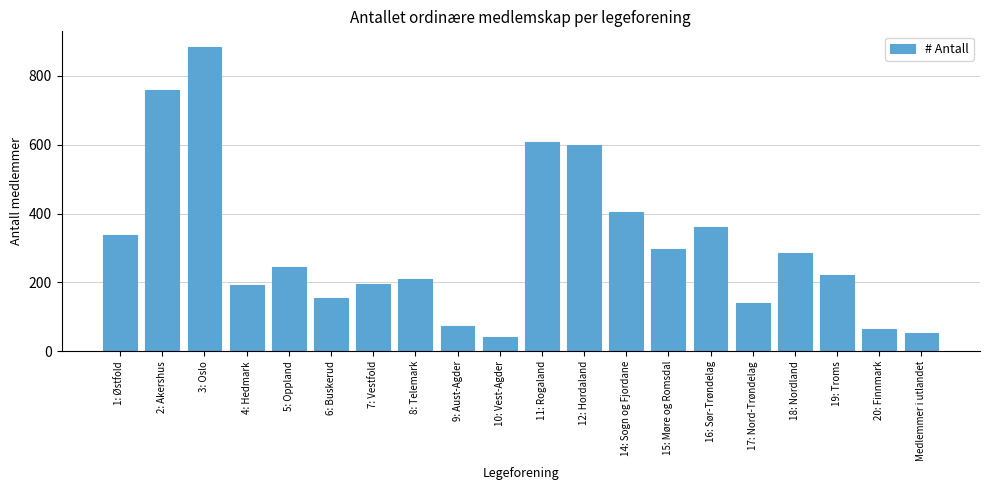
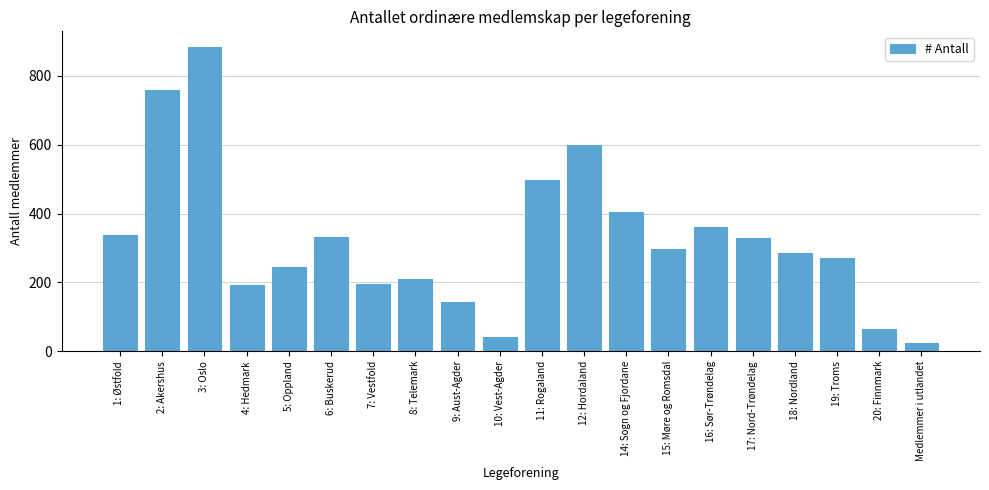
  {
    "1: Østfold": 340,
    "2: Akershus": 760,
    "3: Oslo": 890,
    "4: Hedmark": 190,
    "5: Oppland": 240,
-   "6: Buskerud": 150,
+   "6: Buskerud": 330,
    "7: Vestfold": 200,
    "8: Telemark": 210,
-   "9: Aust-Agder": 80,
+   "9: Aust-Agder": 140,
    "10: Vest-Agder": 40,
-   "11: Rogaland": 610,
+   "11: Rogaland": 500,
    "12: Hordaland": 600,
    "14: Sogn og Fjordane": 410,
    "15: Møre og Romsdal": 300,
    "16: Sør-Trøndelag": 360,
-   "17: Nord-Trøndelag": 140,
+   "17: Nord-Trøndelag": 330,
    "18: Nordland": 290,
-   "19: Troms": 220,
+   "19: Troms": 270,
    "20: Finnmark": 70,
-   "Medlemmer i utlandet": 50
+   "Medlemmer i utlandet": 20
  }
